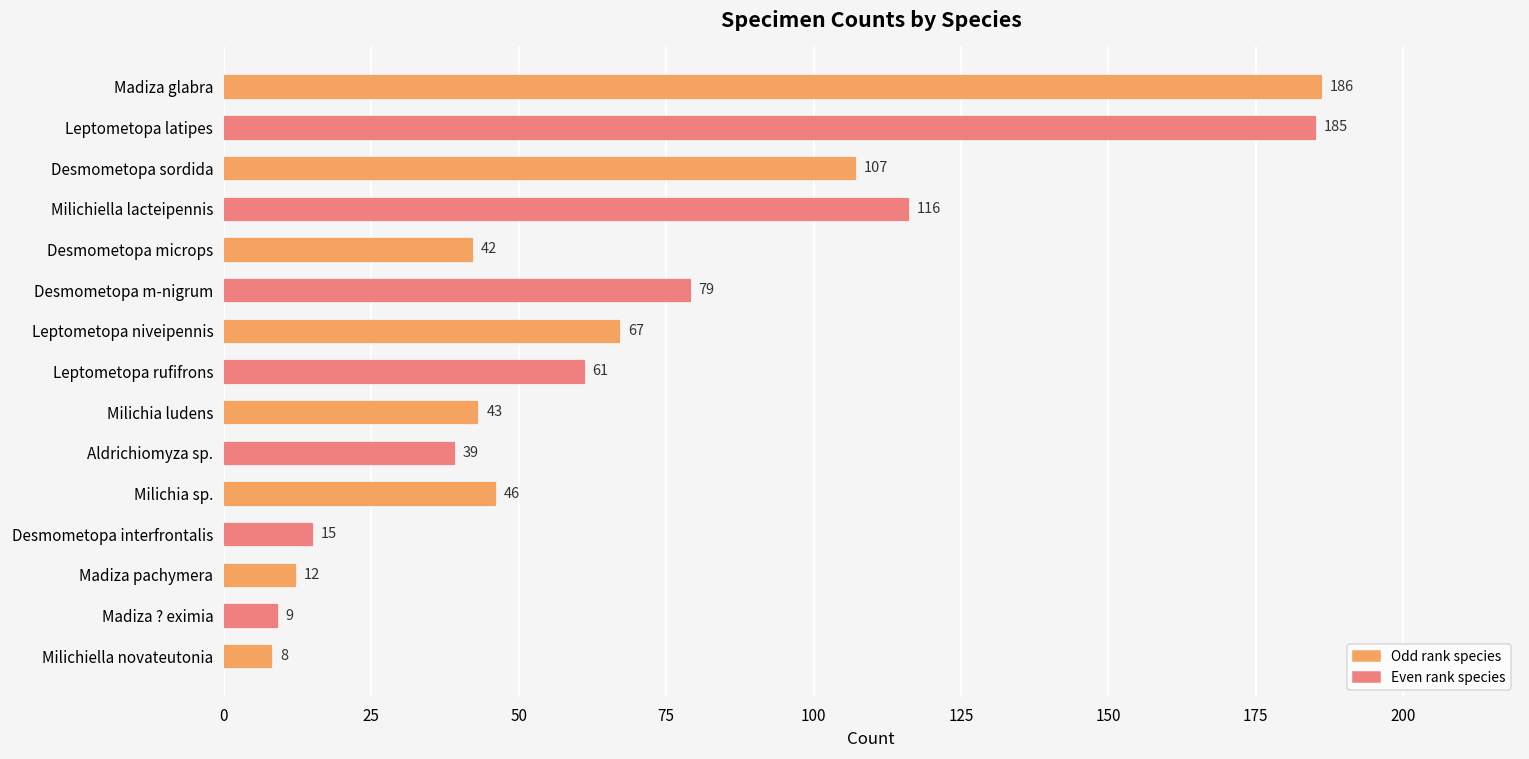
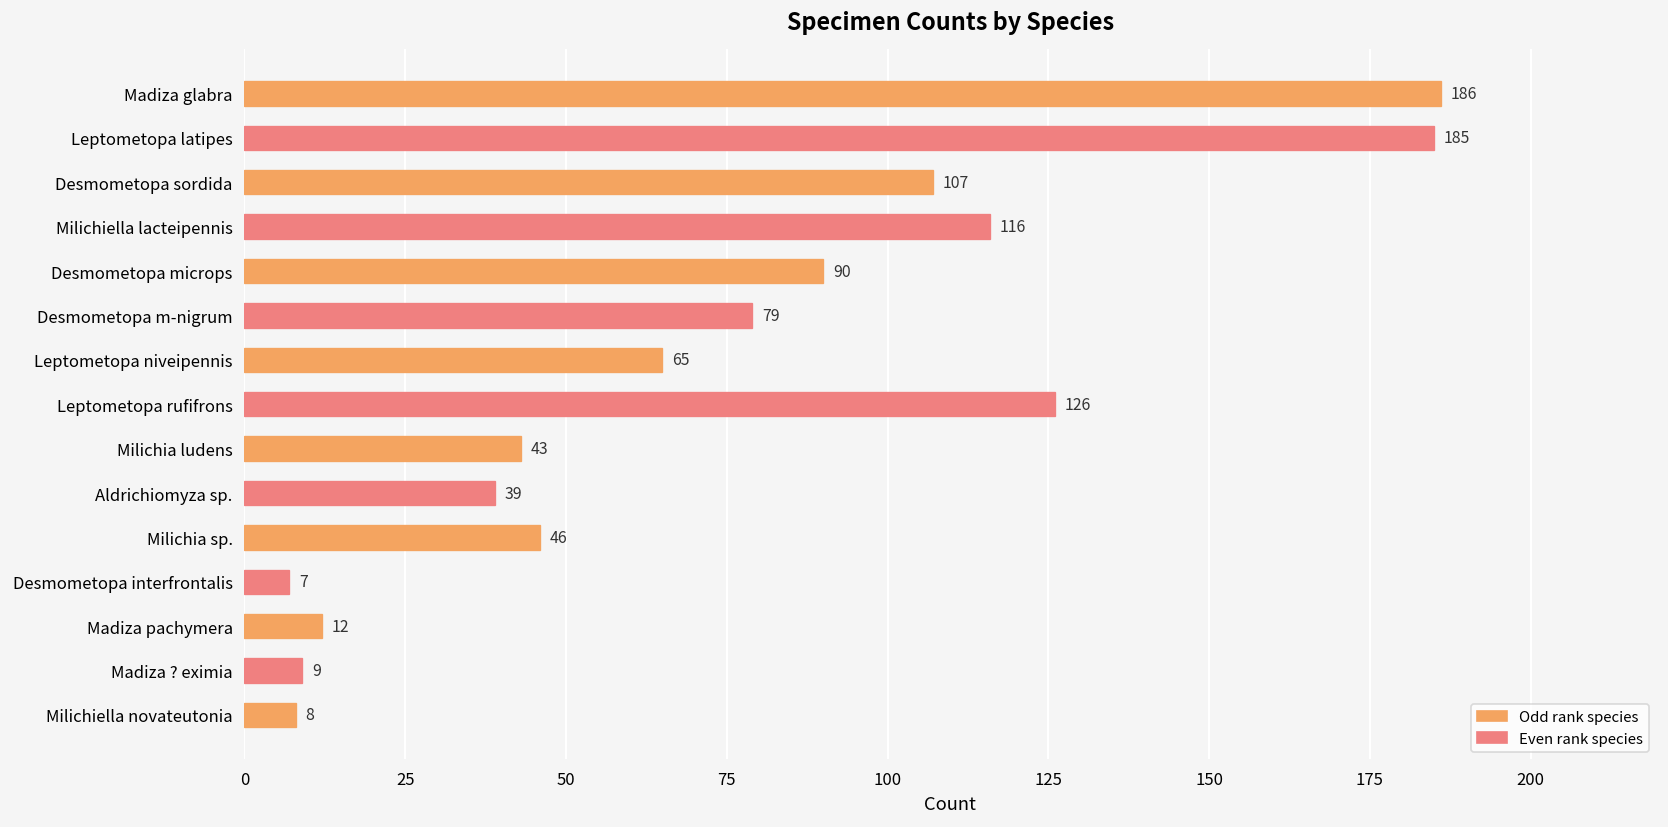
  {
    "Madiza glabra": 186,
    "Leptometopa latipes": 185,
    "Desmometopa sordida": 107,
    "Milichiella lacteipennis": 116,
-   "Desmometopa microps": 42,
+   "Desmometopa microps": 90,
    "Desmometopa m-nigrum": 79,
-   "Leptometopa niveipennis": 67,
-   "Leptometopa rufifrons": 61,
+   "Leptometopa niveipennis": 65,
+   "Leptometopa rufifrons": 126,
    "Milichia ludens": 43,
    "Aldrichiomyza sp.": 39,
    "Milichia sp.": 46,
-   "Desmometopa interfrontalis": 15,
+   "Desmometopa interfrontalis": 7,
    "Madiza pachymera": 12,
    "Madiza ? eximia": 9,
    "Milichiella novateutonia": 8
  }
